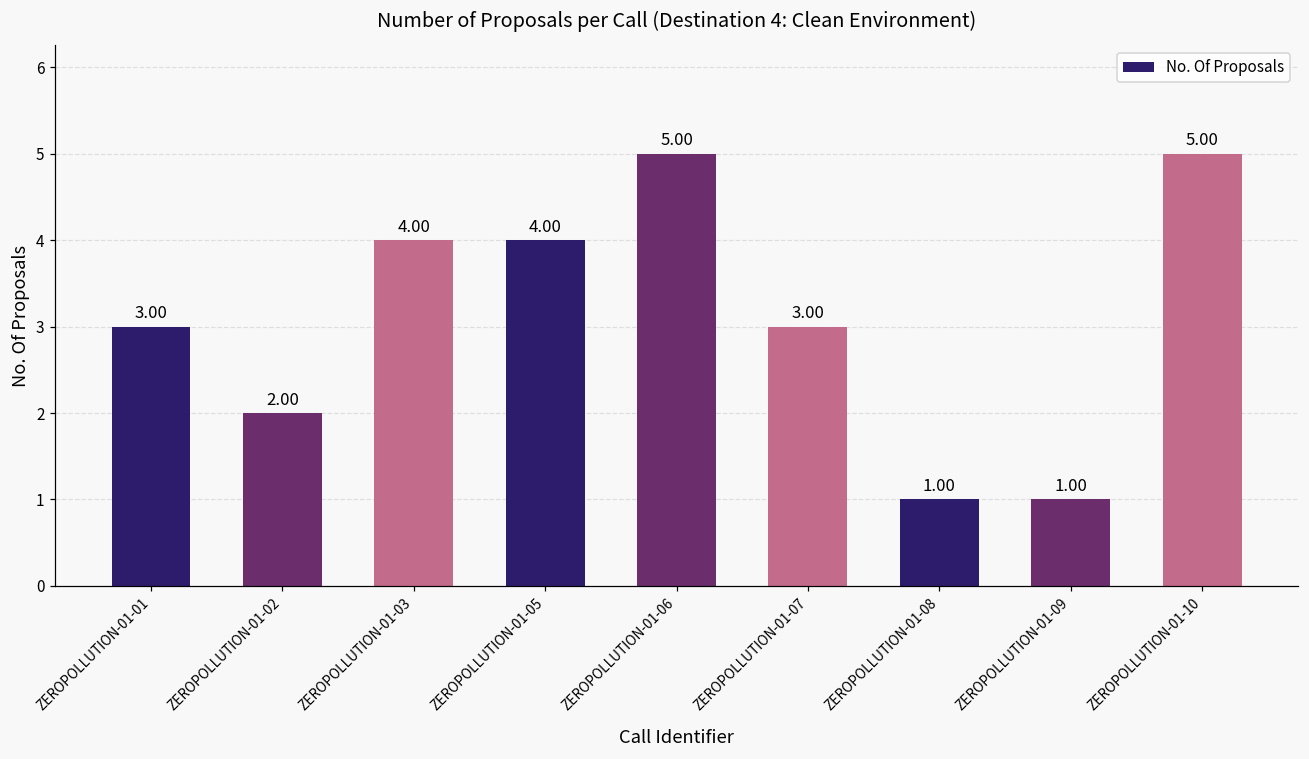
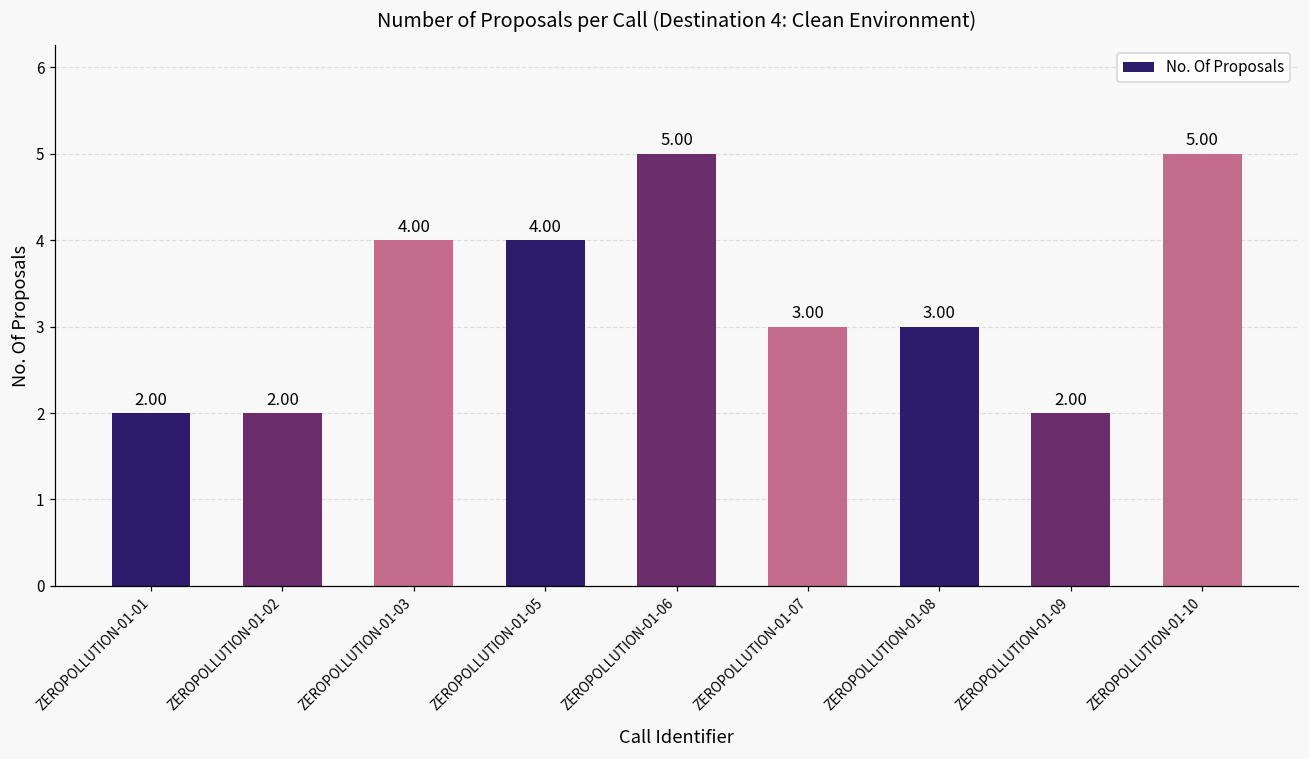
  {
-   "ZEROPOLLUTION-01-01": 3.00,
+   "ZEROPOLLUTION-01-01": 2.00,
    "ZEROPOLLUTION-01-02": 2.00,
    "ZEROPOLLUTION-01-03": 4.00,
    "ZEROPOLLUTION-01-05": 4.00,
    "ZEROPOLLUTION-01-06": 5.00,
    "ZEROPOLLUTION-01-07": 3.00,
-   "ZEROPOLLUTION-01-08": 1.00,
-   "ZEROPOLLUTION-01-09": 1.00,
+   "ZEROPOLLUTION-01-08": 3.00,
+   "ZEROPOLLUTION-01-09": 2.00,
    "ZEROPOLLUTION-01-10": 5.00
  }
